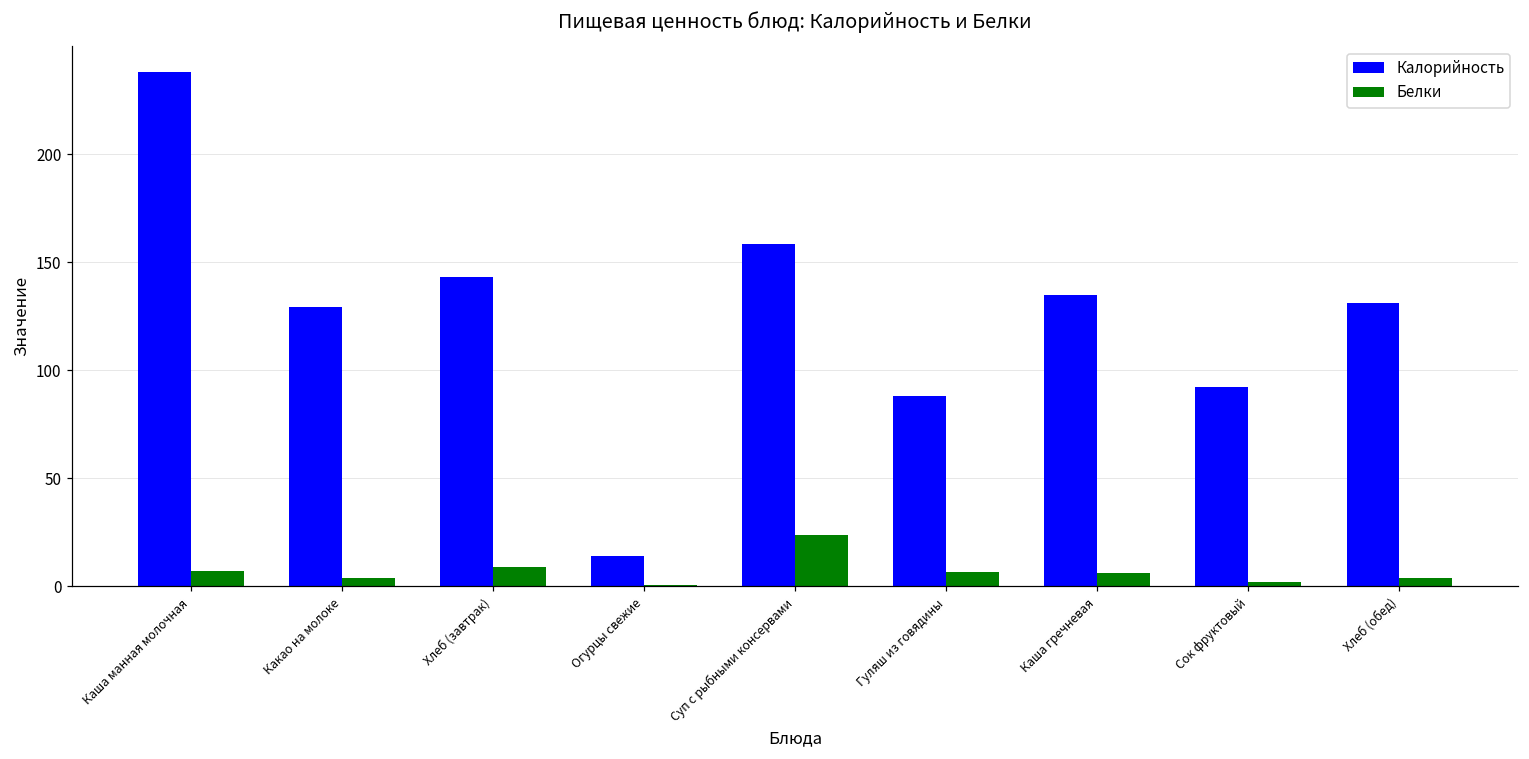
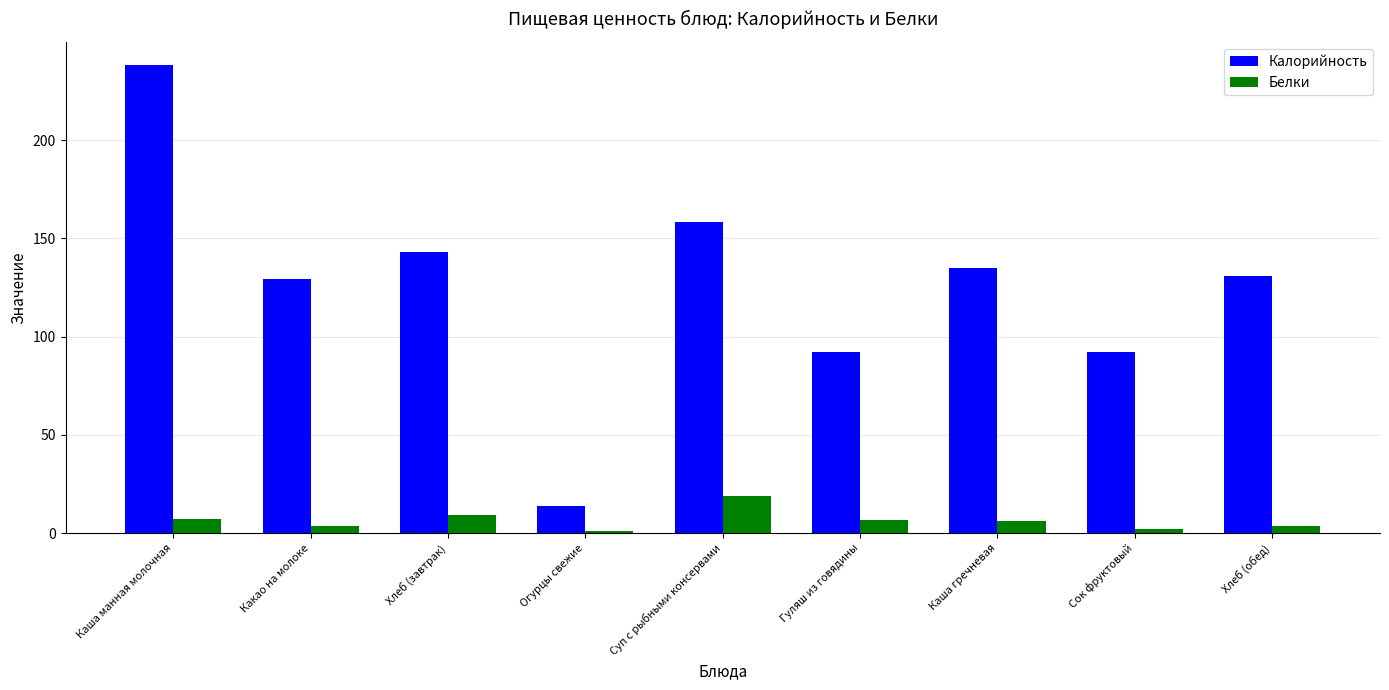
  {
    "Калорийность": {
      "Каша манная молочная": 238,
      "Какао на молоке": 129,
      "Хлеб (завтрак)": 143,
      "Огурцы свежие": 14,
      "Суп с рыбными консервами": 158,
-     "Гуляш из говядины": 88,
+     "Гуляш из говядины": 92,
      "Каша гречневая": 135,
      "Сок фруктовый": 92,
      "Хлеб (обед)": 131
    },
    "Белки": {
      "Каша манная молочная": 7,
      "Какао на молоке": 4,
      "Хлеб (завтрак)": 9,
-     "Суп с рыбными консервами": 24,
+     "Суп с рыбными консервами": 19,
      "Гуляш из говядины": 7,
      "Каша гречневая": 6,
      "Сок фруктовый": 2,
      "Хлеб (обед)": 4
    }
  }
